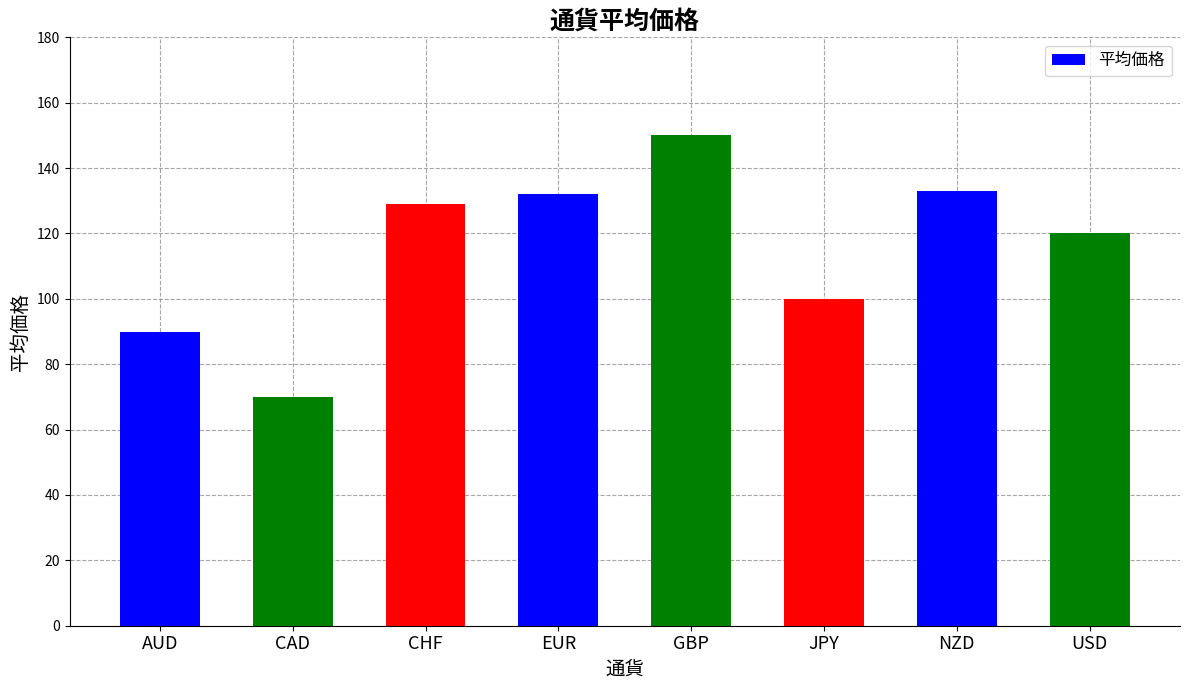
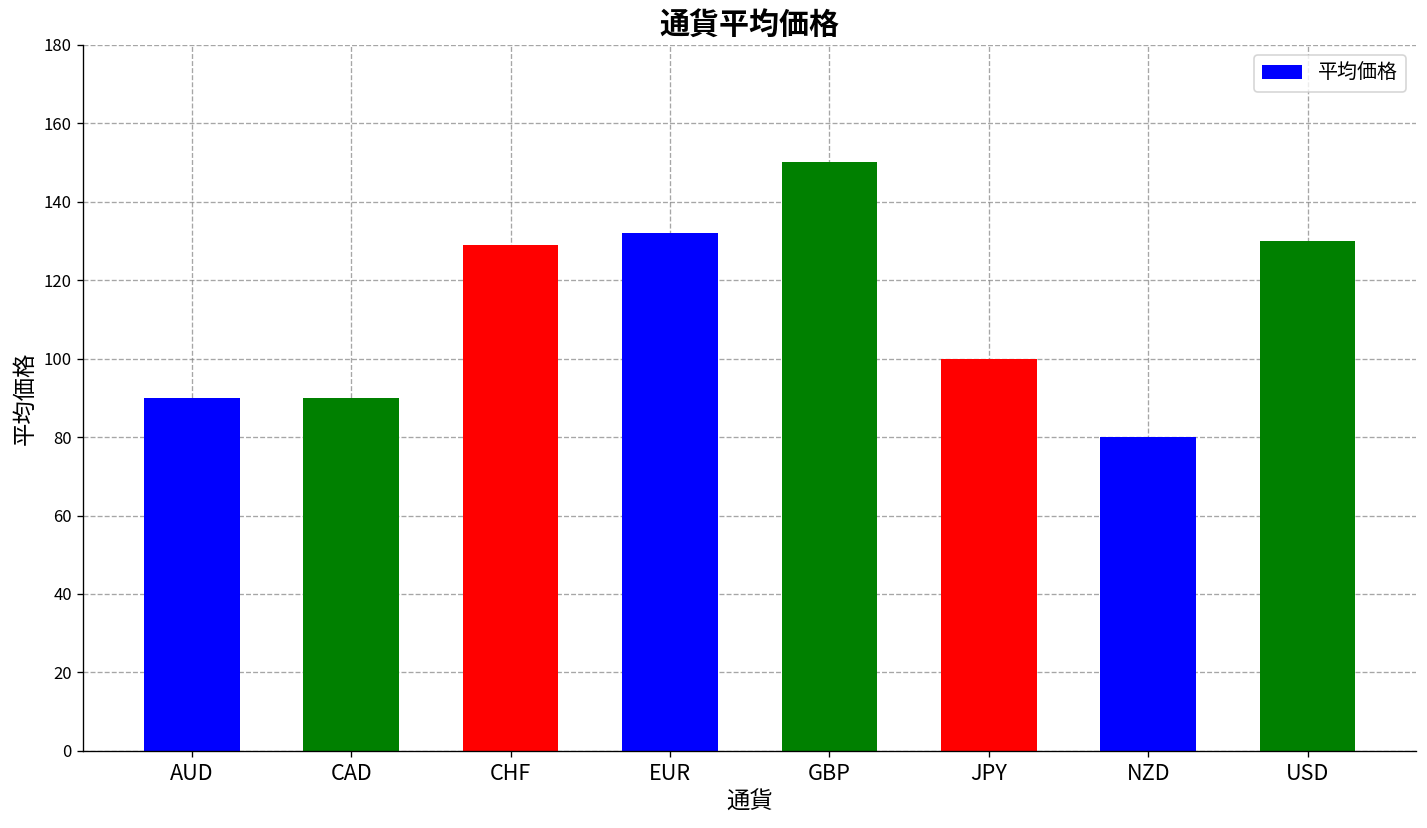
  {
    "AUD": 90,
-   "CAD": 70,
+   "CAD": 90,
    "CHF": 129,
    "EUR": 132,
    "GBP": 150,
    "JPY": 100,
-   "NZD": 133,
-   "USD": 120
+   "NZD": 80,
+   "USD": 130
  }
